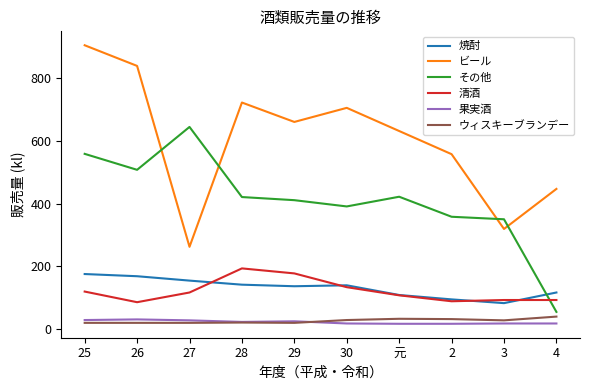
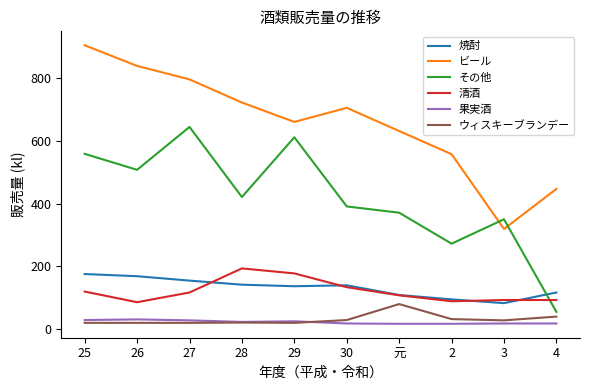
  {
    "焼酎": {
      "25": 180,
      "26": 170,
      "27": 150,
      "28": 140,
      "29": 140,
      "3": 80,
      "4": 120
    },
    "ビール": {
      "25": 910,
      "26": 840,
-     "27": 260,
+     "27": 800,
      "28": 720,
      "29": 660,
      "30": 710,
      "元": 630,
      "2": 560,
      "3": 320,
      "4": 450
    },
    "その他": {
      "25": 560,
      "26": 510,
      "27": 650,
      "28": 420,
-     "29": 410,
+     "29": 610,
      "30": 390,
-     "元": 420,
-     "2": 360,
+     "元": 370,
+     "2": 270,
      "3": 350,
      "4": 50
    },
    "清酒": {
      "25": 120,
      "26": 90,
      "27": 120,
      "28": 190,
      "29": 180,
      "3": 90,
      "4": 90
    },
    "果実酒": {
      "25": 30,
      "26": 30,
      "30": 20,
      "元": 20,
      "2": 20,
      "3": 20,
      "4": 20
    },
    "ウィスキーブランデー": {
      "25": 20,
      "26": 20,
      "30": 30,
-     "元": 30,
+     "元": 80,
      "2": 30,
      "3": 30,
      "4": 40
    }
  }
